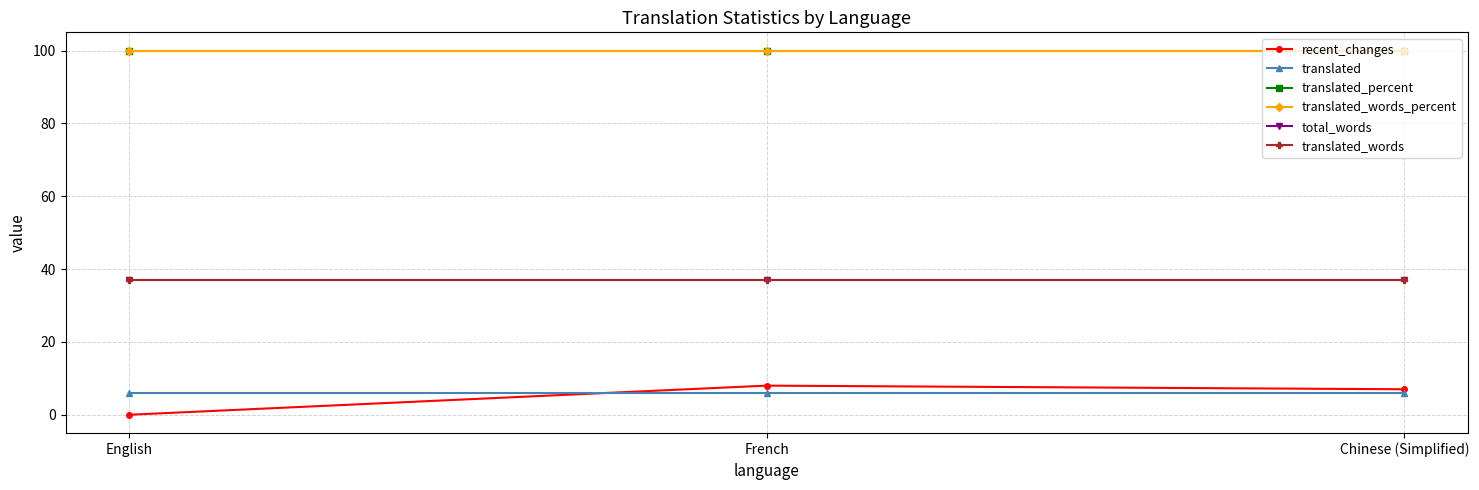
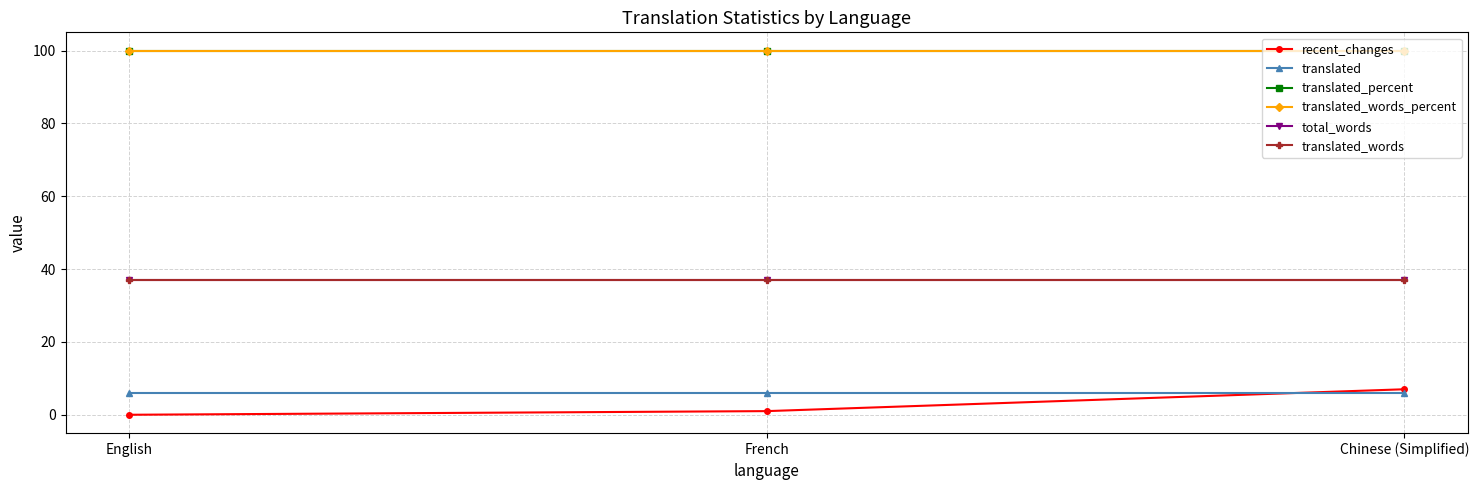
  {
    "recent_changes": {
      "English": 0,
-     "French": 8,
+     "French": 1,
      "Chinese (Simplified)": 7
    },
    "translated": {
      "English": 6,
      "French": 6,
      "Chinese (Simplified)": 6
    },
    "translated_words_percent": {
      "English": 100,
      "French": 100
    },
    "translated_words": {
      "English": 37,
      "French": 37,
      "Chinese (Simplified)": 37
    }
  }
